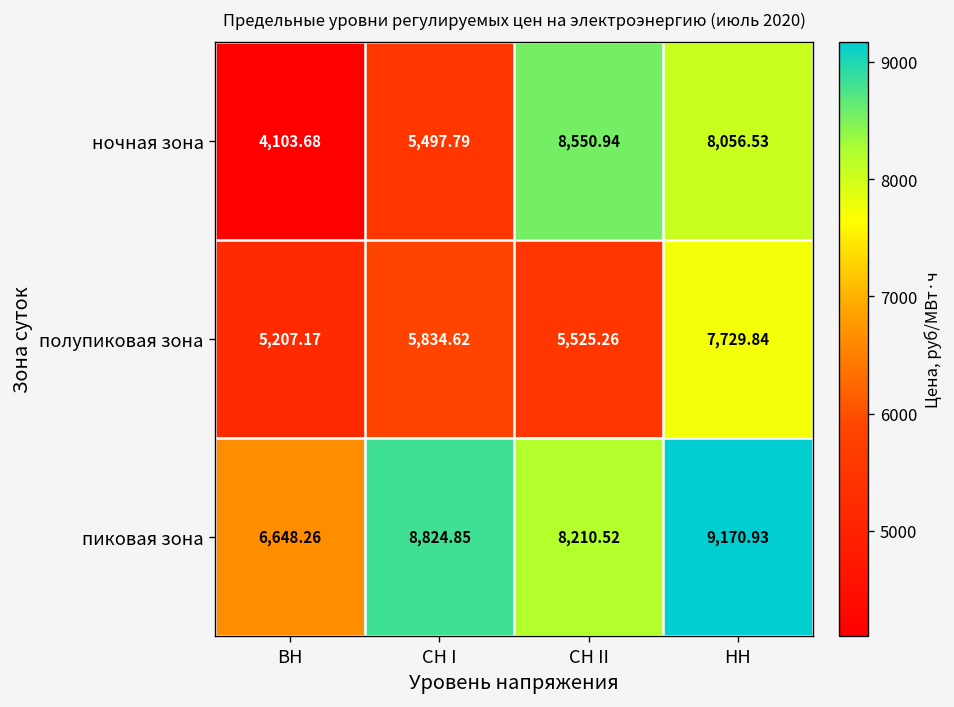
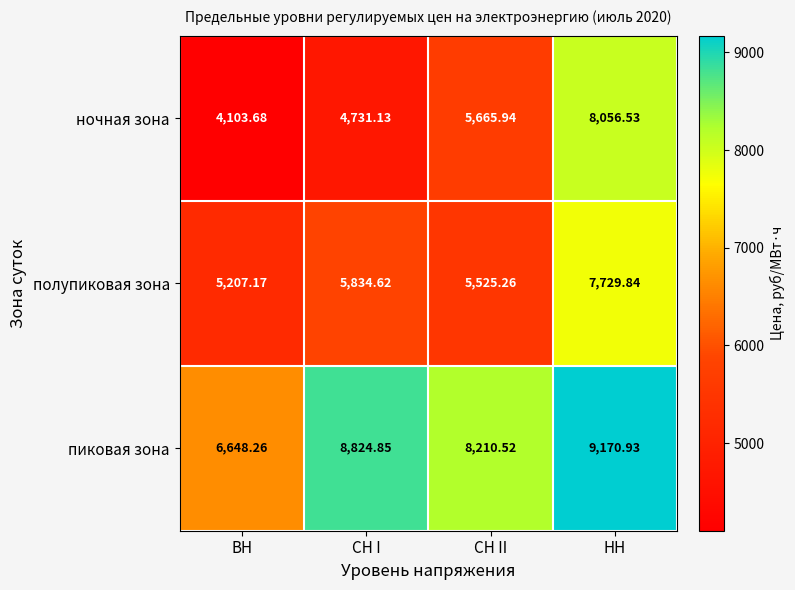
  {
    "ночная зона": {
      "ВН": "4,103.68",
-     "СН I": "5,497.79",
-     "СН II": "8,550.94",
+     "СН I": "4,731.13",
+     "СН II": "5,665.94",
      "НН": "8,056.53"
    },
    "полупиковая зона": {
      "ВН": "5,207.17",
      "СН I": "5,834.62",
      "СН II": "5,525.26",
      "НН": "7,729.84"
    },
    "пиковая зона": {
      "ВН": "6,648.26",
      "СН I": "8,824.85",
      "СН II": "8,210.52",
      "НН": "9,170.93"
    }
  }
